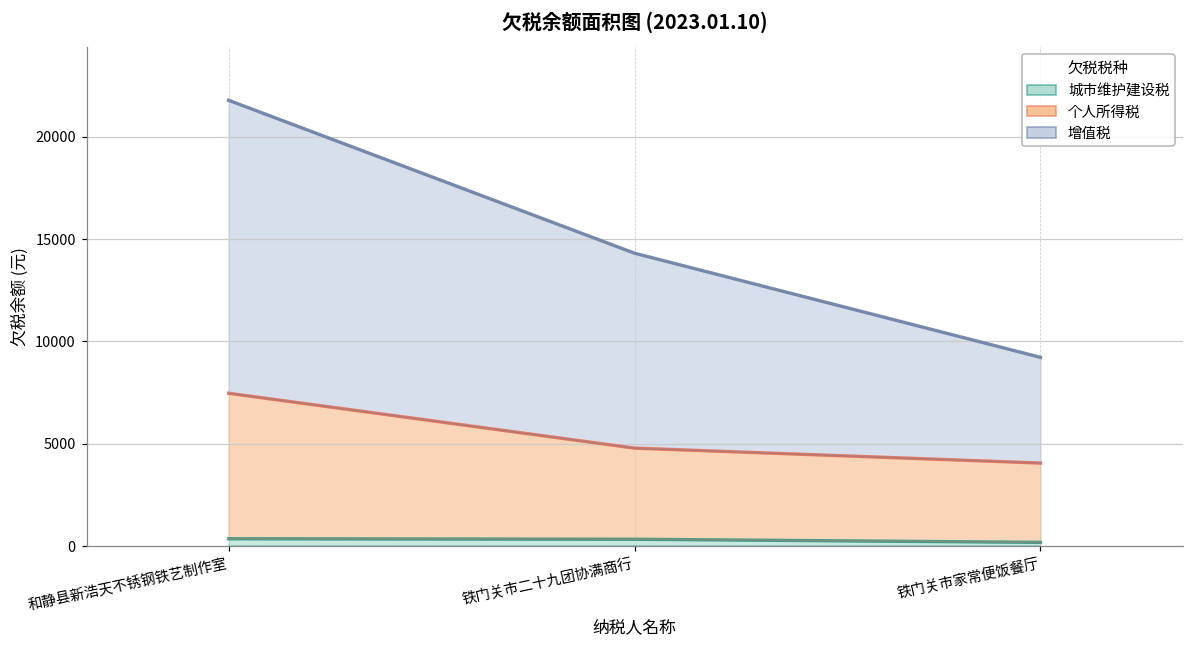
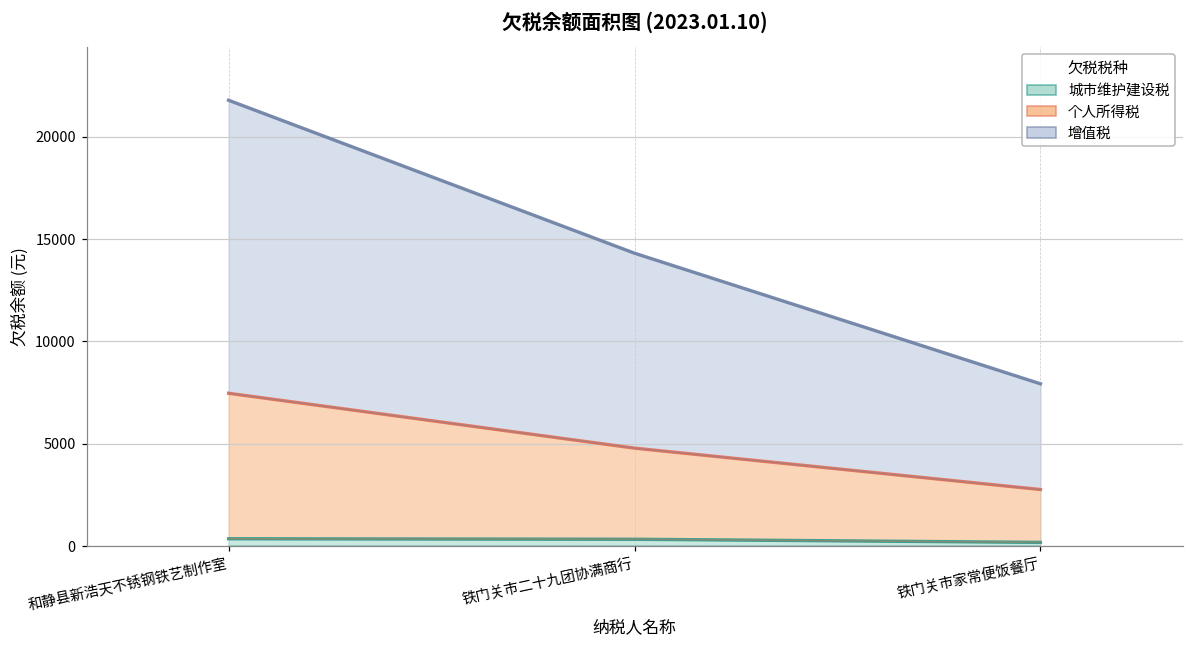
  {
    "个人所得税": {
      "和静县新浩天不锈钢铁艺制作室": 7100,
      "铁门关市二十九团协满商行": 4500,
-     "铁门关市家常便饭餐厅": 3900
+     "铁门关市家常便饭餐厅": 2600
    }
  }
